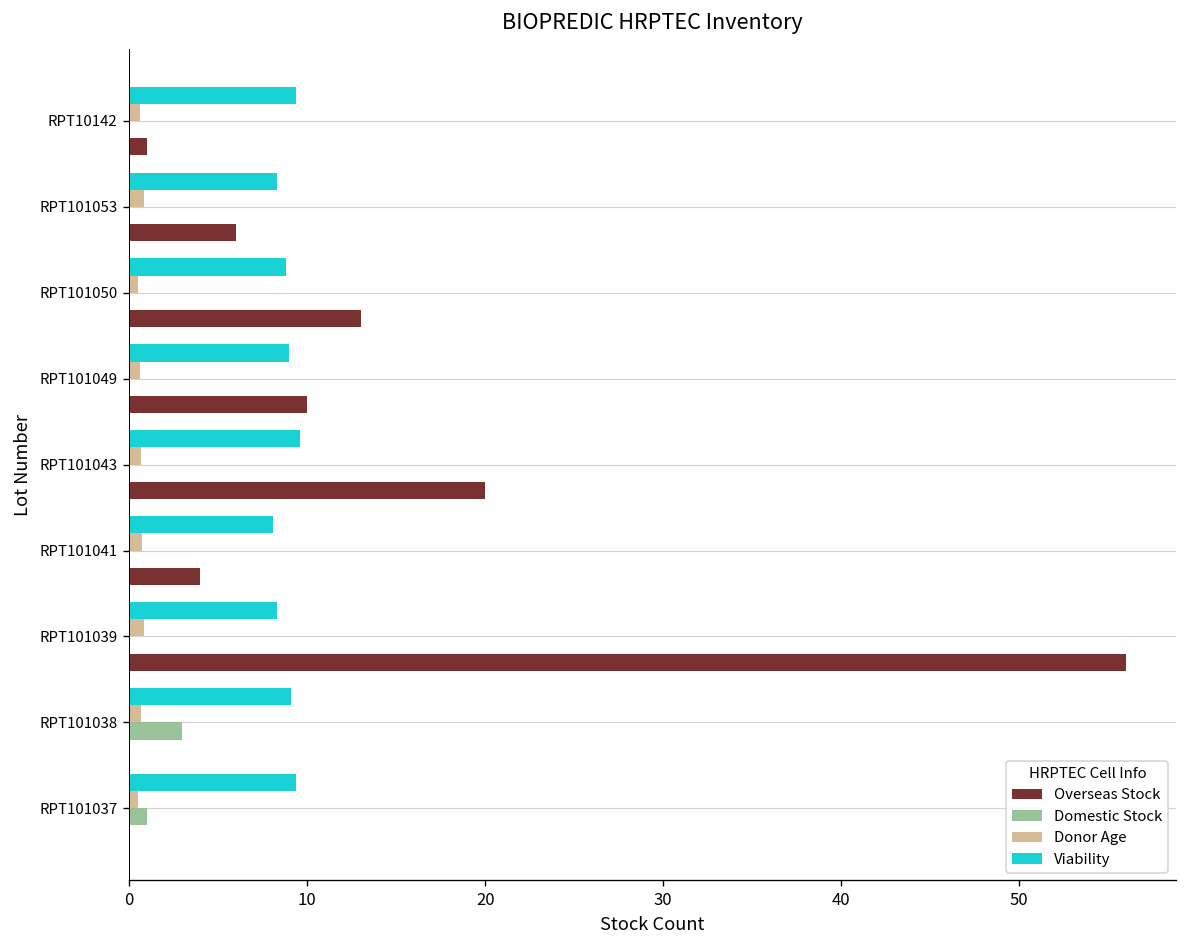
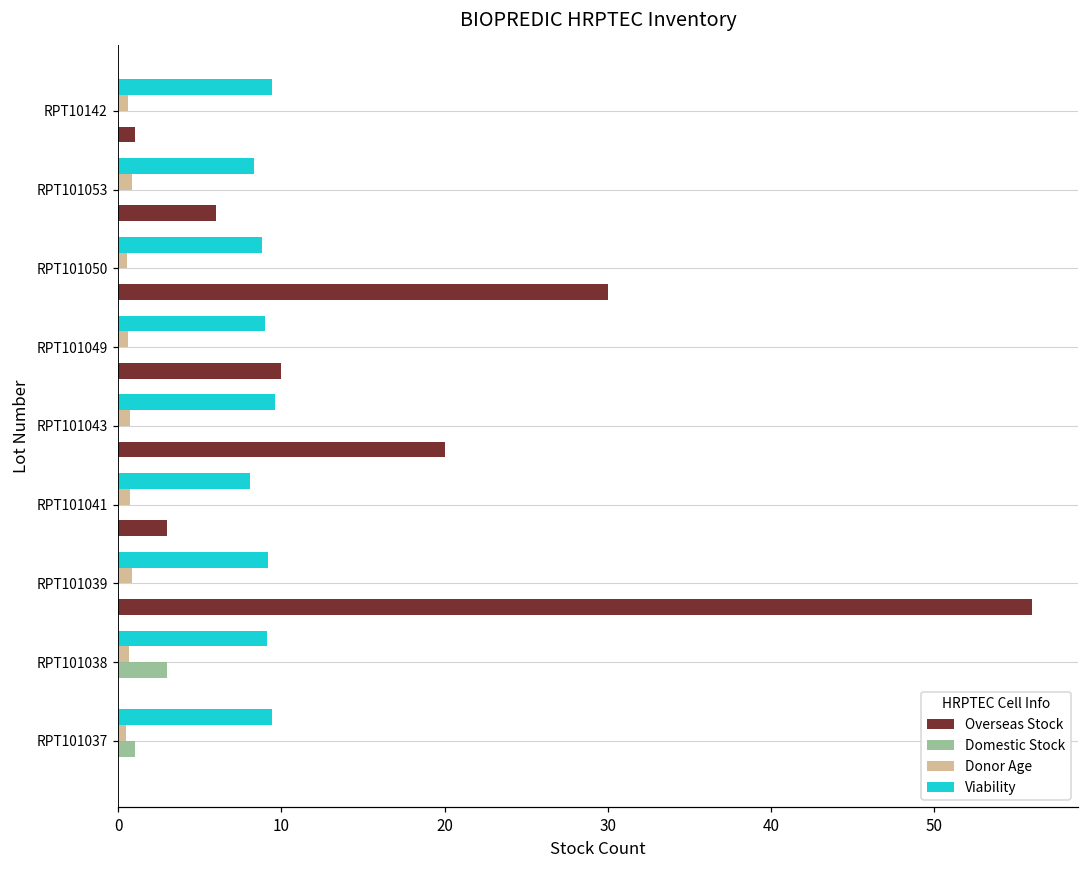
  {
    "Overseas Stock": {
      "RPT10142": 1,
      "RPT101053": 6,
-     "RPT101050": 13,
+     "RPT101050": 30,
      "RPT101049": 10,
      "RPT101043": 20,
-     "RPT101041": 4,
+     "RPT101041": 3,
      "RPT101039": 56,
      "RPT101038": 0,
      "RPT101037": 0
    },
    "Domestic Stock": {
      "RPT10142": 0.0,
      "RPT101053": 0.0,
      "RPT101050": 0.0,
      "RPT101049": 0.0,
      "RPT101043": 0.0,
      "RPT101041": 0.0,
      "RPT101039": 0.0,
      "RPT101038": 3.0,
      "RPT101037": 1.0
    },
    "Donor Age": {
      "RPT10142": 0.6,
      "RPT101053": 0.8,
      "RPT101050": 0.5,
      "RPT101049": 0.6,
      "RPT101043": 0.7,
      "RPT101041": 0.7,
      "RPT101039": 0.9,
      "RPT101038": 0.7,
      "RPT101037": 0.5
    },
    "Viability": {
      "RPT10142": 9.4,
      "RPT101053": 8.3,
      "RPT101050": 8.8,
      "RPT101049": 9.0,
      "RPT101043": 9.6,
      "RPT101041": 8.1,
-     "RPT101039": 8.3,
+     "RPT101039": 9.2,
      "RPT101038": 9.1,
      "RPT101037": 9.4
    }
  }
